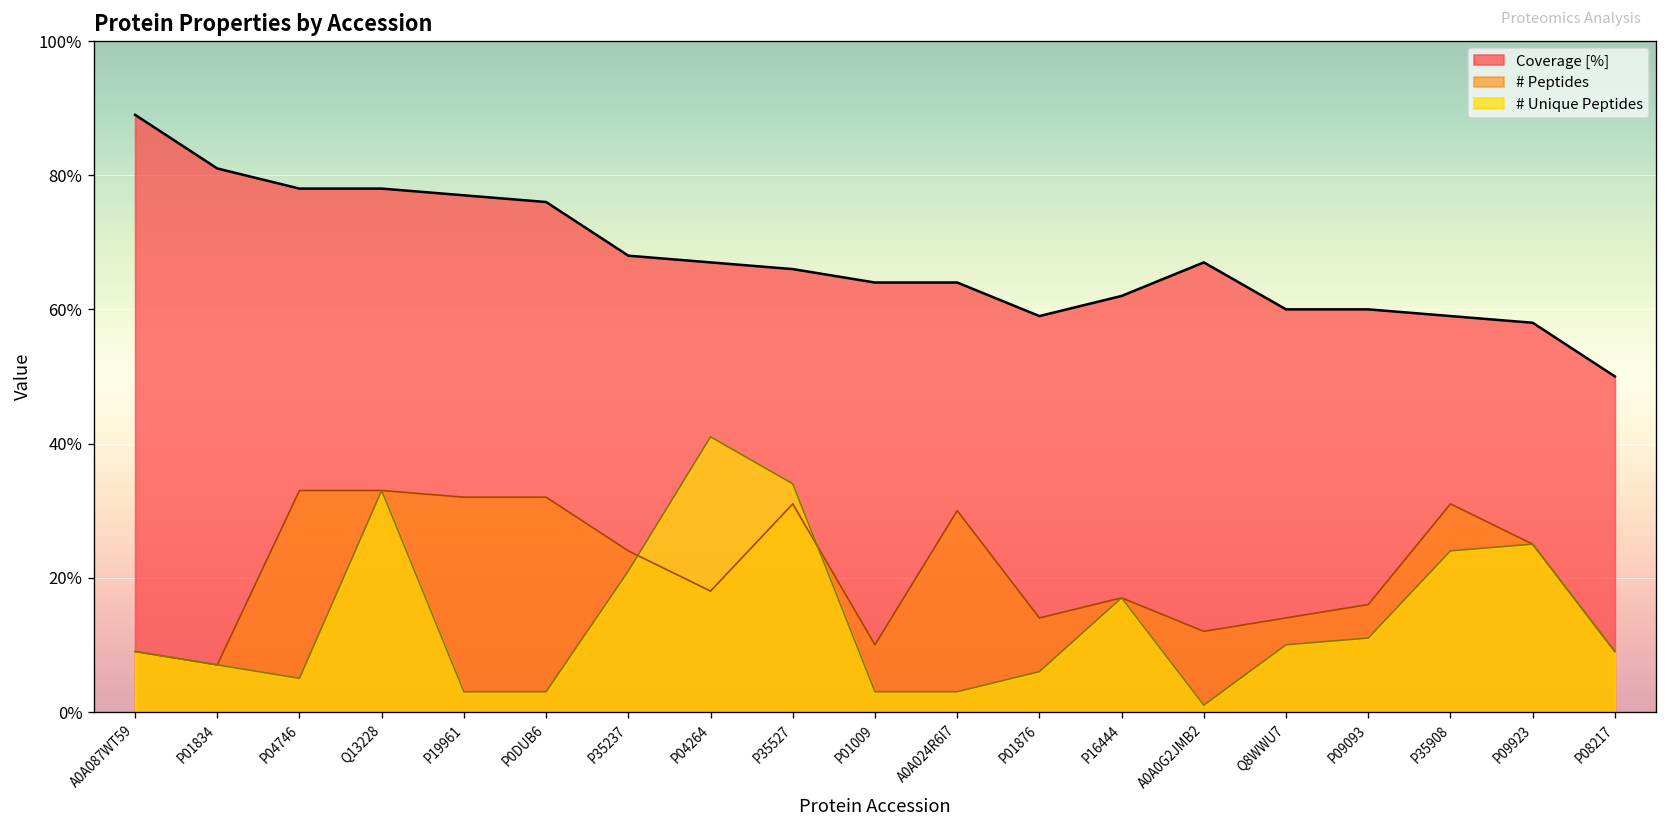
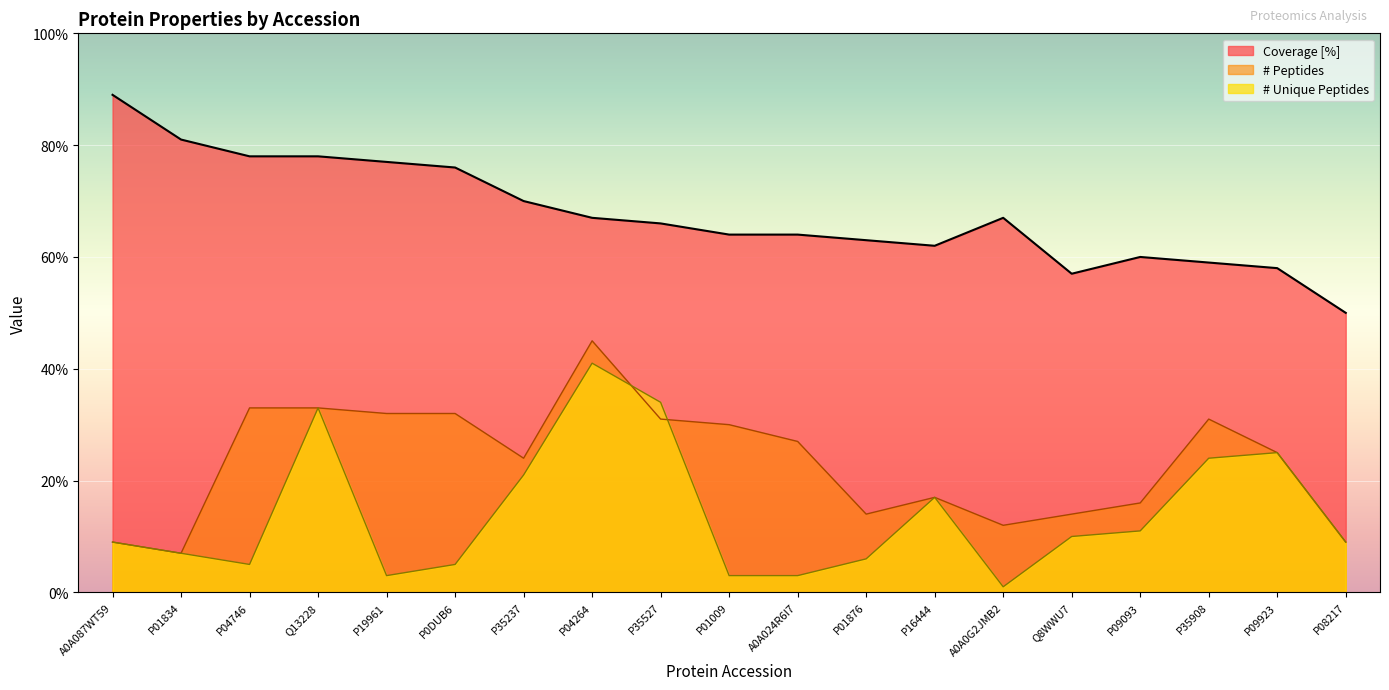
  {
    "Coverage [%]": {
      "A0A087WT59": "89%",
      "P01834": "81%",
      "P04746": "78%",
      "Q13228": "78%",
      "P19961": "77%",
      "P0DUB6": "76%",
-     "P35237": "68%",
+     "P35237": "70%",
      "P04264": "67%",
      "P35527": "66%",
      "P01009": "64%",
      "A0A024R6I7": "64%",
-     "P01876": "59%",
+     "P01876": "63%",
      "P16444": "62%",
      "A0A0G2JMB2": "67%",
-     "Q8WWU7": "60%",
+     "Q8WWU7": "57%",
      "P09093": "60%",
      "P35908": "59%",
      "P09923": "58%",
      "P08217": "50%"
    },
    "# Peptides": {
      "P04746": "33%",
      "P19961": "32%",
      "P0DUB6": "32%",
      "P35237": "24%",
-     "P04264": "18%",
+     "P04264": "45%",
      "P35527": "31%",
-     "P01009": "10%",
-     "A0A024R6I7": "30%",
+     "P01009": "30%",
+     "A0A024R6I7": "27%",
      "P01876": "14%",
      "A0A0G2JMB2": "12%",
      "Q8WWU7": "14%",
      "P09093": "16%",
      "P35908": "31%"
    },
    "# Unique Peptides": {
      "P04746": "5%",
      "P19961": "3%",
-     "P0DUB6": "3%",
+     "P0DUB6": "5%",
      "P35237": "21%",
      "P04264": "41%",
      "P35527": "34%",
      "P01009": "3%",
      "A0A024R6I7": "3%",
      "P01876": "6%",
      "A0A0G2JMB2": "1%",
      "Q8WWU7": "10%",
      "P09093": "11%",
      "P35908": "24%"
    }
  }
